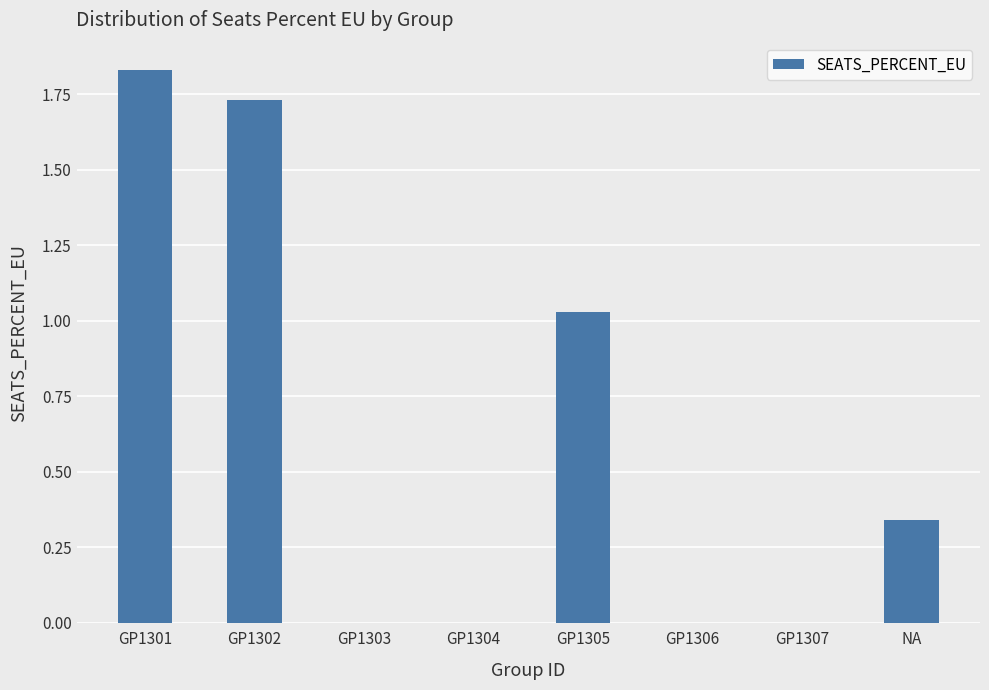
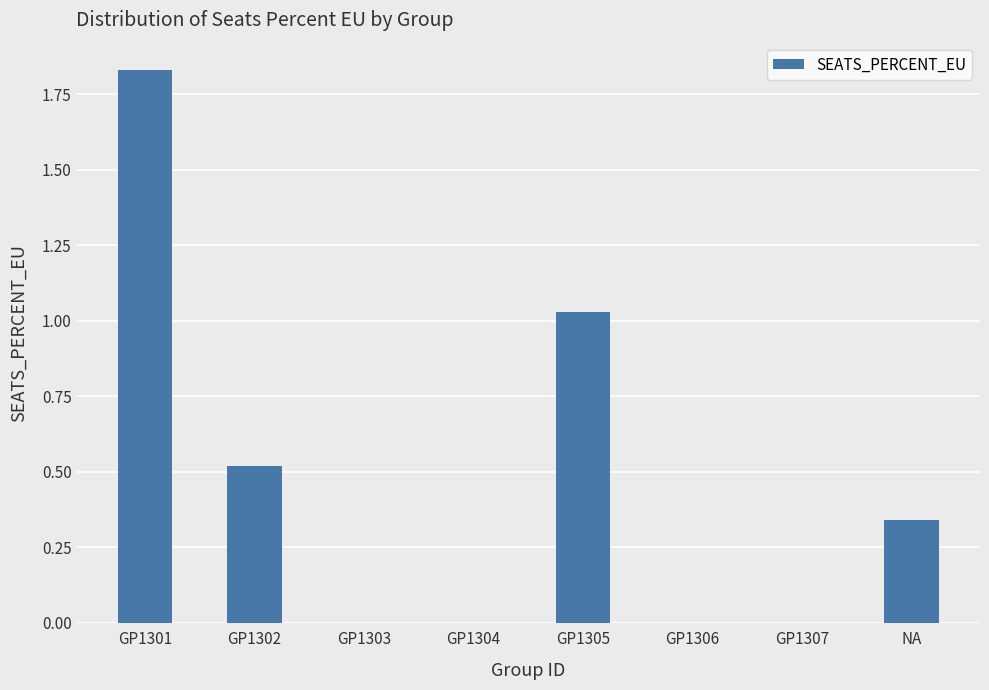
  {
    "GP1301": 1.83,
-   "GP1302": 1.73,
+   "GP1302": 0.52,
    "GP1303": 0.00,
    "GP1304": 0.00,
    "GP1305": 1.03,
    "GP1306": 0.00,
    "GP1307": 0.00,
    "NA": 0.34
  }
